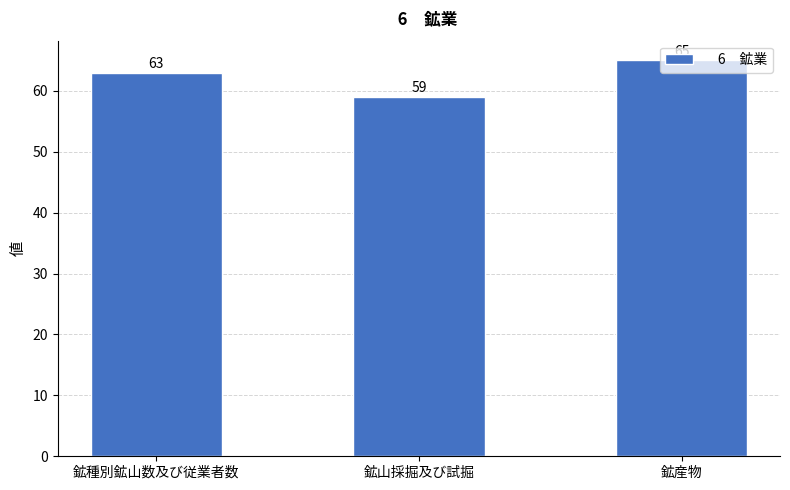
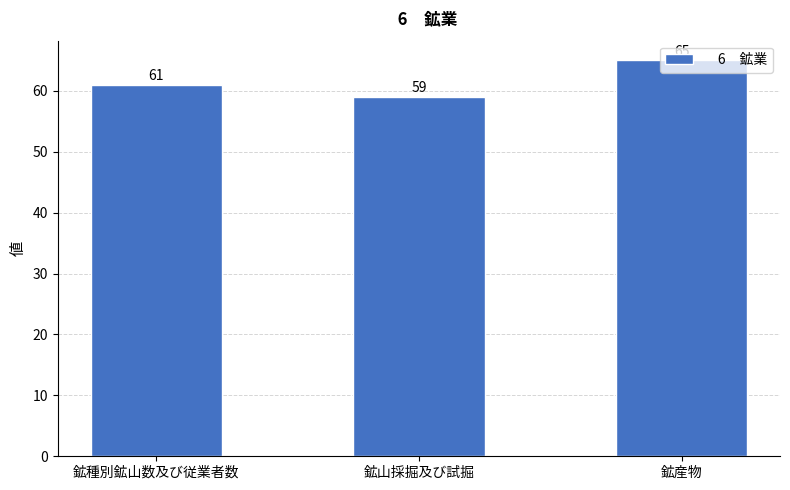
  {
-   "鉱種別鉱山数及び従業者数": 63,
+   "鉱種別鉱山数及び従業者数": 61,
    "鉱山採掘及び試掘": 59
  }
